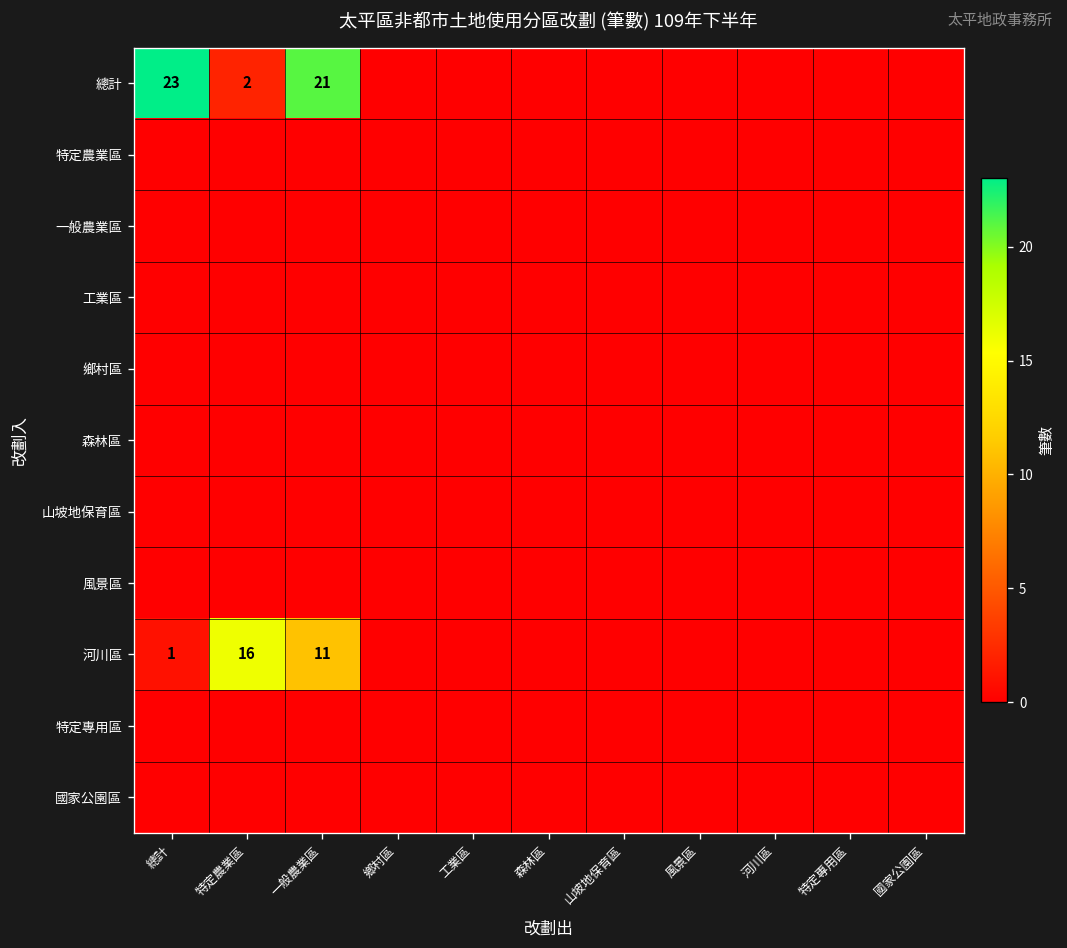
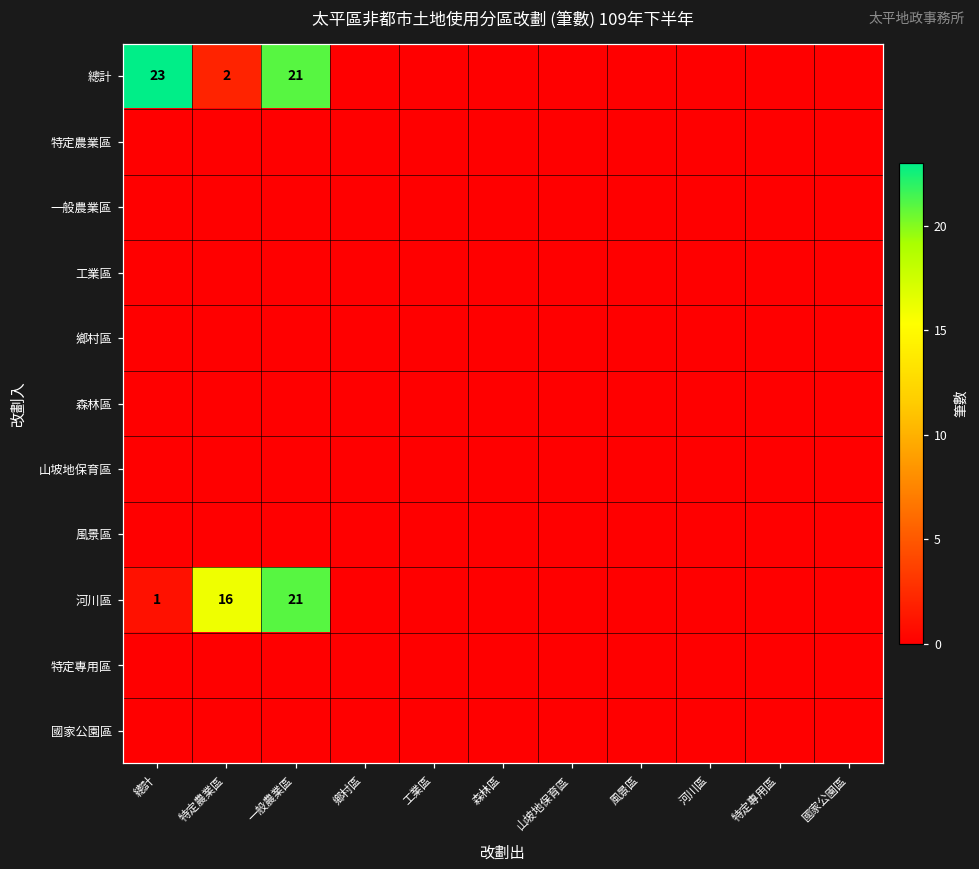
  {
    "總計": {
      "總計": 23,
      "特定農業區": 2,
      "一般農業區": 21
    },
    "河川區": {
      "總計": 1,
      "特定農業區": 16,
-     "一般農業區": 11
+     "一般農業區": 21
    }
  }
